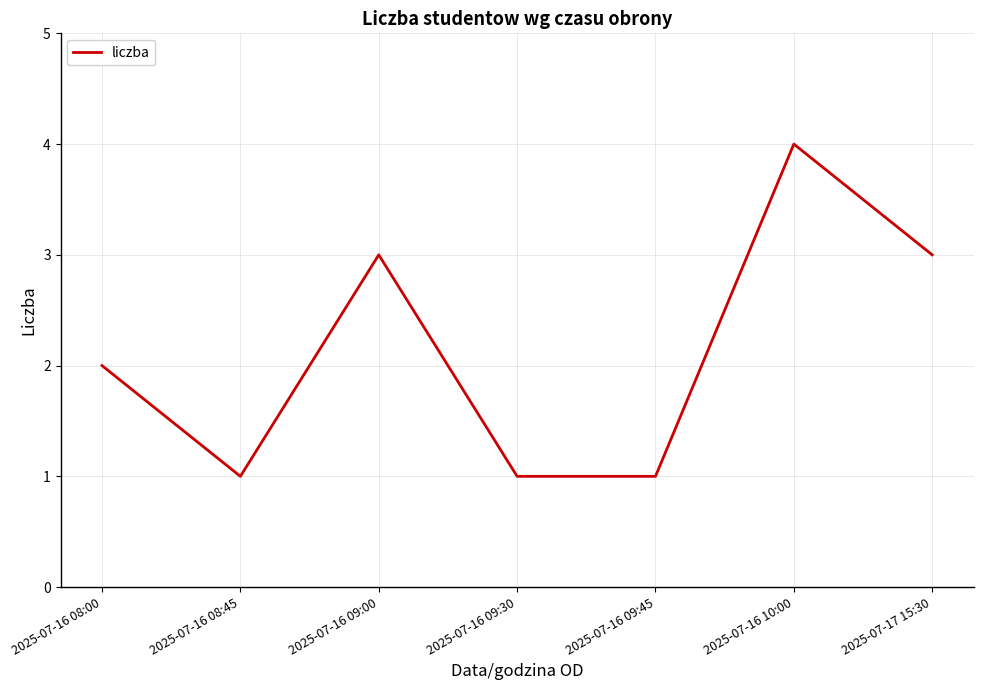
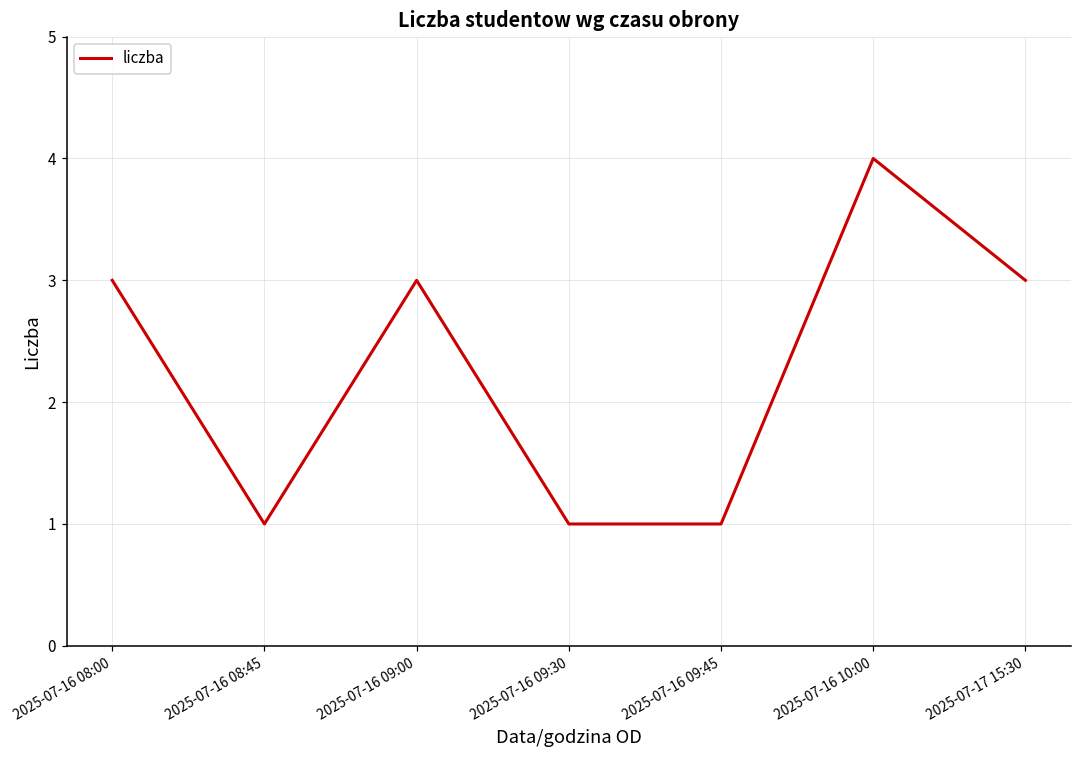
  {
-   "2025-07-16 08:00": 2,
+   "2025-07-16 08:00": 3,
    "2025-07-16 08:45": 1,
    "2025-07-16 09:00": 3,
    "2025-07-16 09:30": 1,
    "2025-07-16 09:45": 1,
    "2025-07-16 10:00": 4,
    "2025-07-17 15:30": 3
  }
